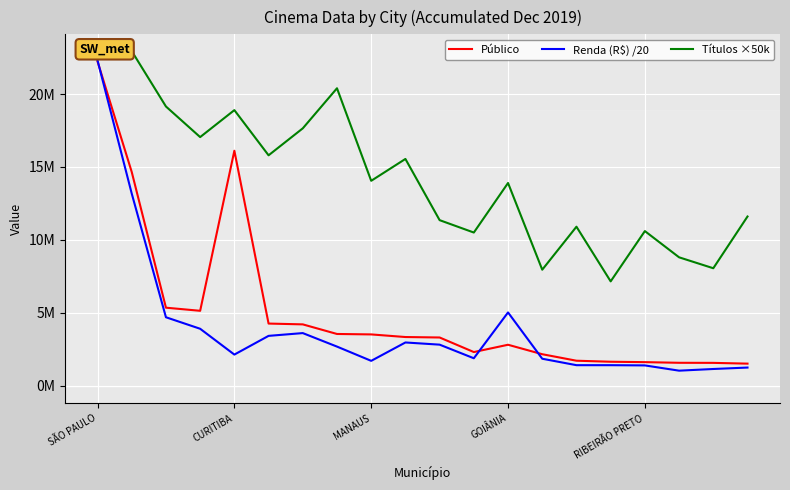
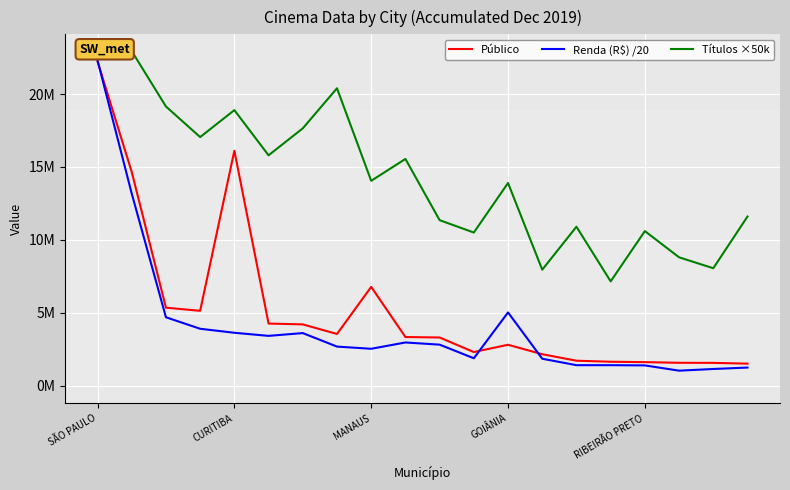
  {
    "Público": {
      "CURITIBA": 16100000,
-     "MANAUS": 3500000,
+     "MANAUS": 6800000,
      "GOIÂNIA": 2800000,
      "RIBEIRÃO PRETO": 1600000
    },
    "Renda (R$) /20": {
-     "CURITIBA": 2100000,
-     "MANAUS": 1700000,
+     "CURITIBA": 3600000,
+     "MANAUS": 2500000,
      "GOIÂNIA": 5000000,
      "RIBEIRÃO PRETO": 1400000
    },
    "Títulos ×50k": {
      "CURITIBA": 18900000,
      "MANAUS": 14100000,
      "GOIÂNIA": 13900000,
      "RIBEIRÃO PRETO": 10600000
    }
  }
